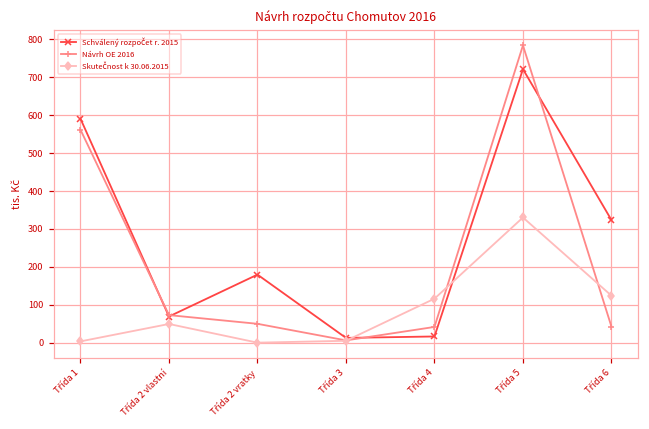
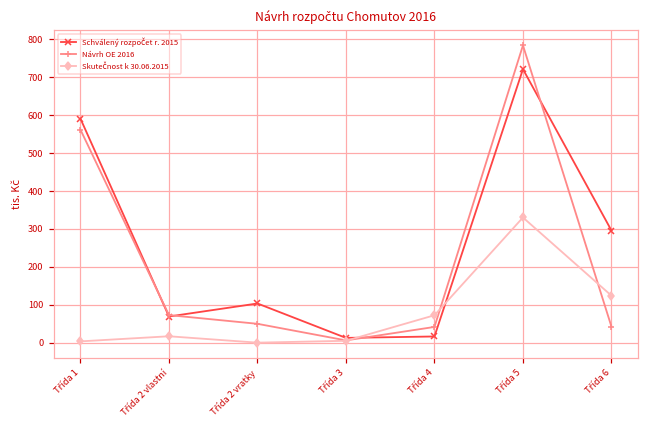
  {
    "Schválený rozpočet r. 2015": {
      "Třída 1": 590,
-     "Třída 2 vratky": 180,
+     "Třída 2 vratky": 100,
      "Třída 4": 20,
      "Třída 5": 720,
-     "Třída 6": 320
+     "Třída 6": 300
    },
    "Návrh OE 2016": {
      "Třída 1": 560,
      "Třída 2 vratky": 50,
      "Třída 4": 40,
      "Třída 5": 780,
      "Třída 6": 40
    },
    "Skutečnost k 30.06.2015": {
      "Třída 1": 0,
-     "Třída 2 vlastní": 50,
+     "Třída 2 vlastní": 20,
      "Třída 2 vratky": 0,
-     "Třída 4": 120,
+     "Třída 4": 70,
      "Třída 5": 330,
      "Třída 6": 120
    }
  }
